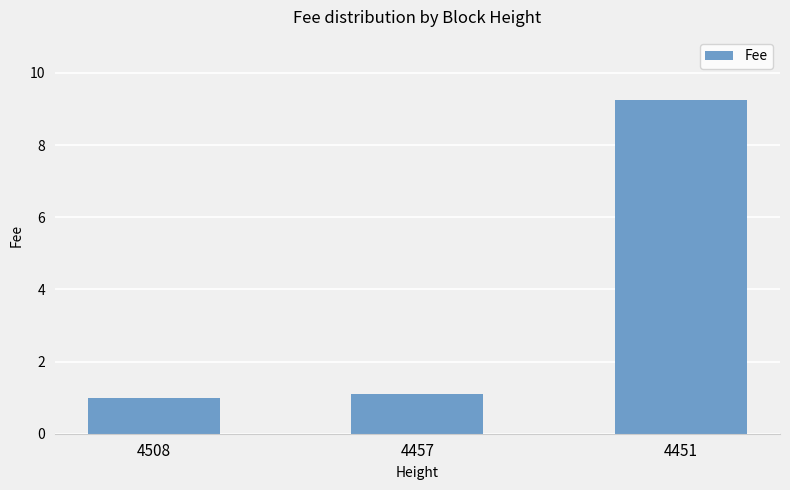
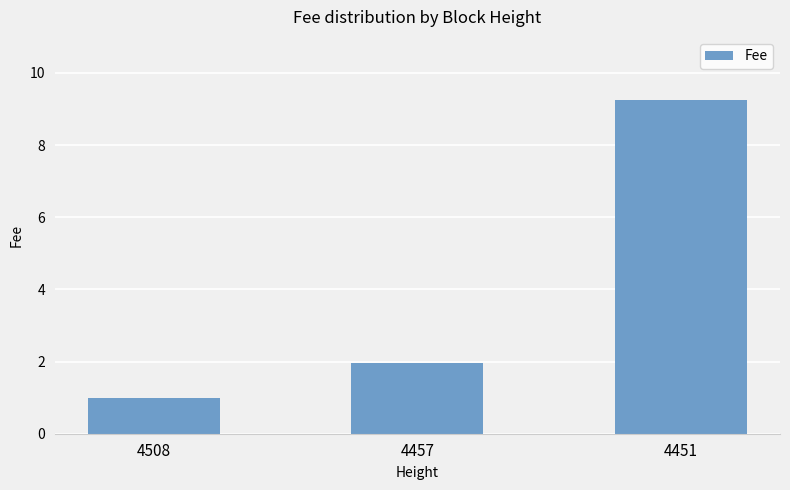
  {
    "4508": 1.0,
-   "4457": 1.1,
+   "4457": 2.0,
    "4451": 9.2
  }
